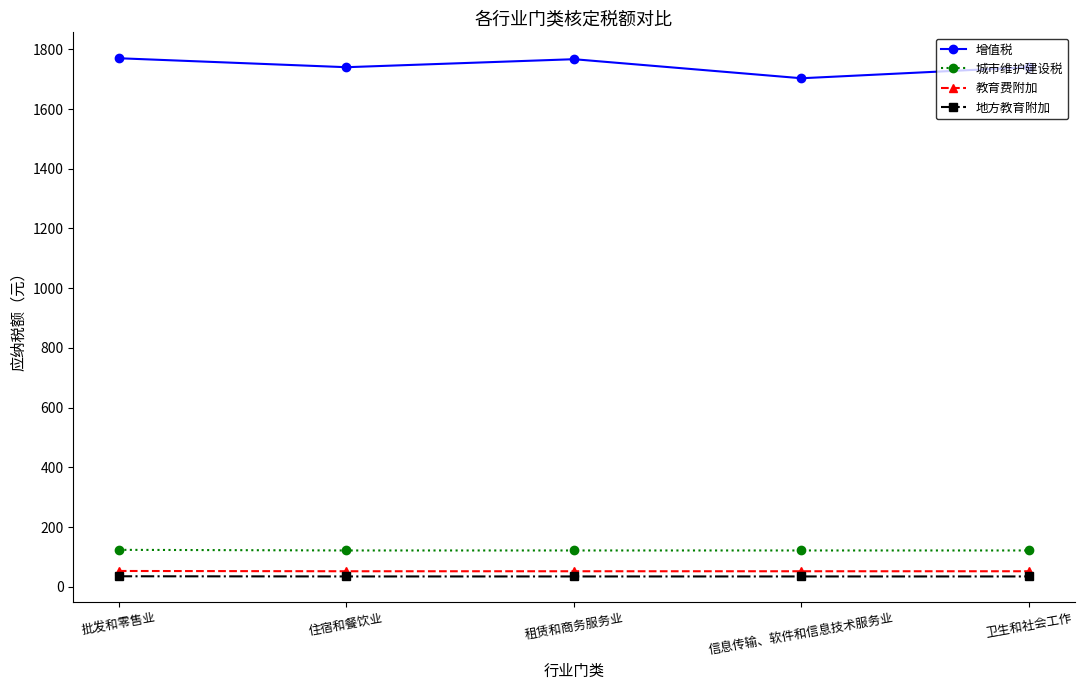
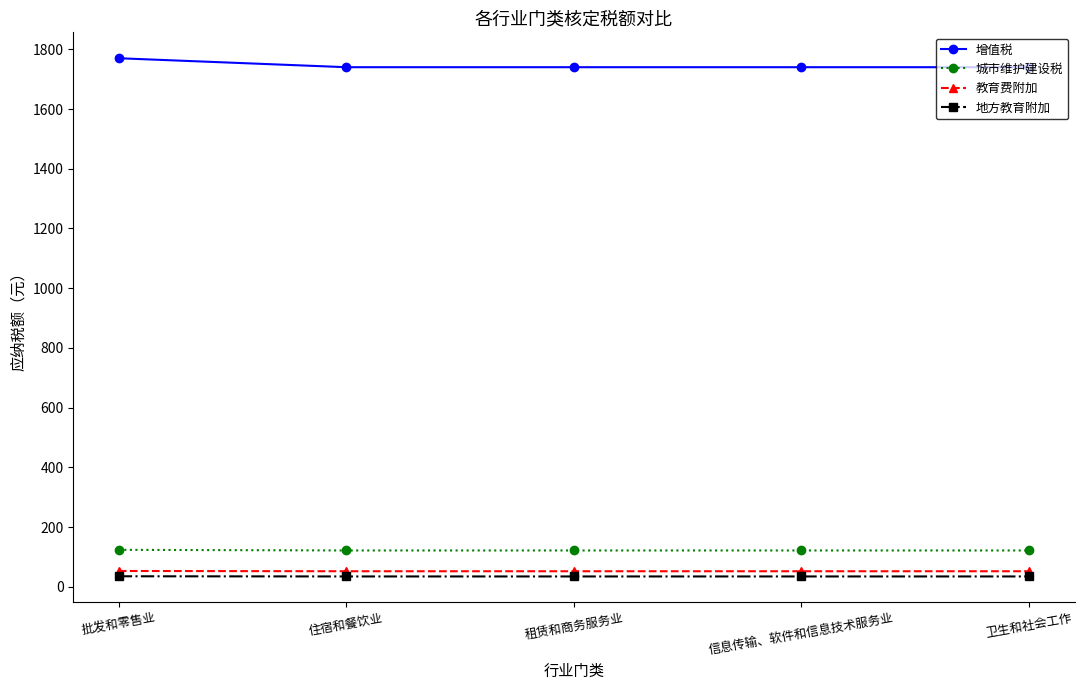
  {
    "增值税": {
      "批发和零售业": 1770,
      "住宿和餐饮业": 1740,
-     "租赁和商务服务业": 1770,
-     "信息传输、软件和信息技术服务业": 1700
+     "租赁和商务服务业": 1740,
+     "信息传输、软件和信息技术服务业": 1740
    },
    "城市维护建设税": {
      "批发和零售业": 120,
      "住宿和餐饮业": 120,
      "租赁和商务服务业": 120,
      "信息传输、软件和信息技术服务业": 120,
      "卫生和社会工作": 120
    },
    "教育费附加": {
      "批发和零售业": 50,
      "住宿和餐饮业": 50,
      "租赁和商务服务业": 50,
      "信息传输、软件和信息技术服务业": 50,
      "卫生和社会工作": 50
    },
    "地方教育附加": {
      "批发和零售业": 40,
      "住宿和餐饮业": 30,
      "租赁和商务服务业": 30,
      "信息传输、软件和信息技术服务业": 30,
      "卫生和社会工作": 30
    }
  }
